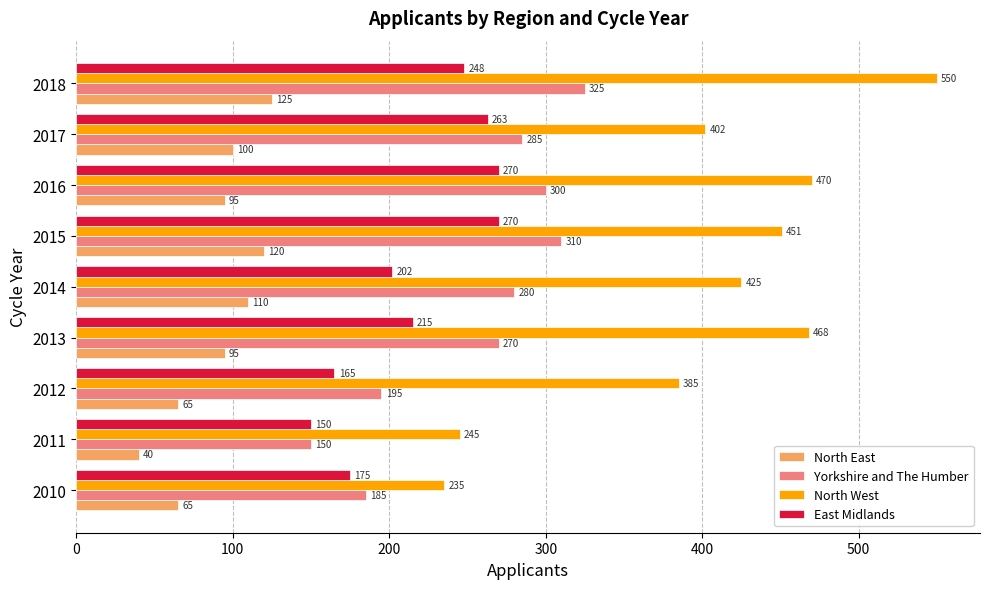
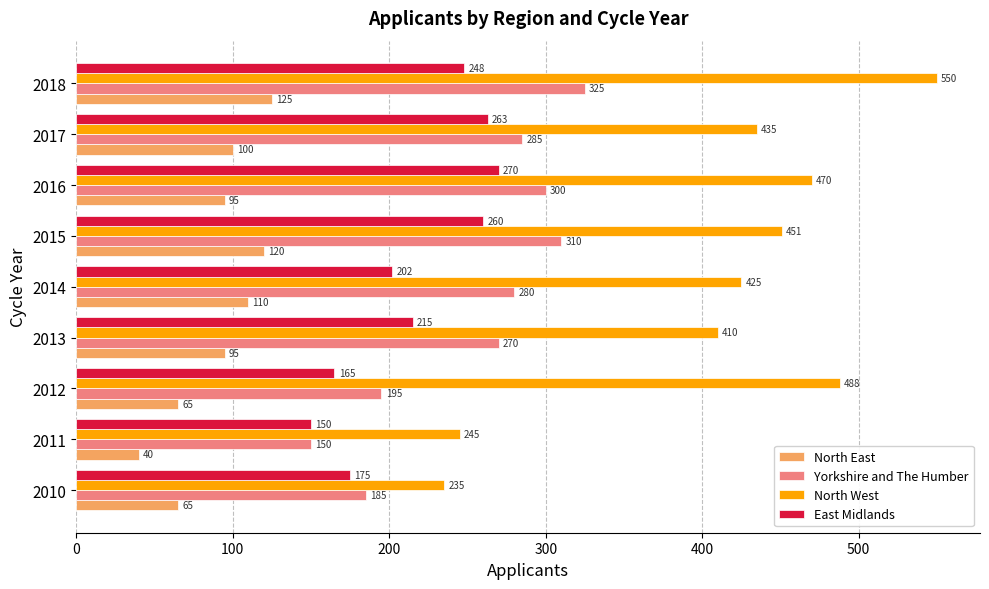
  {
    "North West": {
      "2018": 550,
-     "2017": 402,
+     "2017": 435,
      "2016": 470,
      "2015": 451,
      "2014": 425,
-     "2013": 468,
-     "2012": 385,
+     "2013": 410,
+     "2012": 488,
      "2011": 245,
      "2010": 235
    },
    "East Midlands": {
      "2018": 248,
      "2017": 263,
      "2016": 270,
-     "2015": 270,
+     "2015": 260,
      "2014": 202,
      "2013": 215,
      "2012": 165,
      "2011": 150,
      "2010": 175
    }
  }
